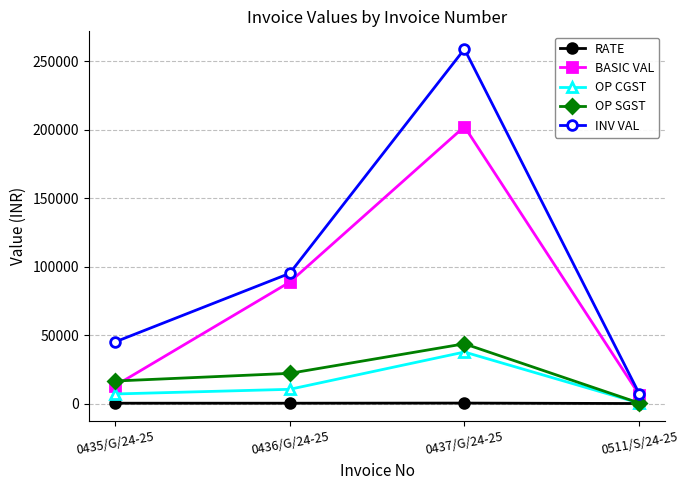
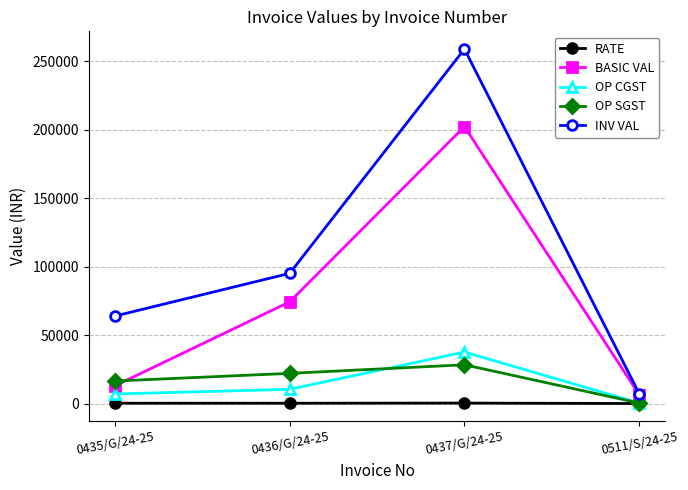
  {
    "RATE": {
      "0435/G/24-25": 0,
      "0436/G/24-25": 0,
      "0437/G/24-25": 0
    },
    "BASIC VAL": {
      "0435/G/24-25": 13000,
-     "0436/G/24-25": 89000,
+     "0436/G/24-25": 74000,
      "0437/G/24-25": 202000
    },
    "OP CGST": {
      "0435/G/24-25": 7000,
      "0436/G/24-25": 10000,
      "0437/G/24-25": 38000
    },
    "OP SGST": {
      "0435/G/24-25": 16000,
      "0436/G/24-25": 22000,
-     "0437/G/24-25": 44000
+     "0437/G/24-25": 28000
    },
    "INV VAL": {
-     "0435/G/24-25": 45000,
+     "0435/G/24-25": 64000,
      "0436/G/24-25": 95000,
      "0437/G/24-25": 259000
    }
  }
